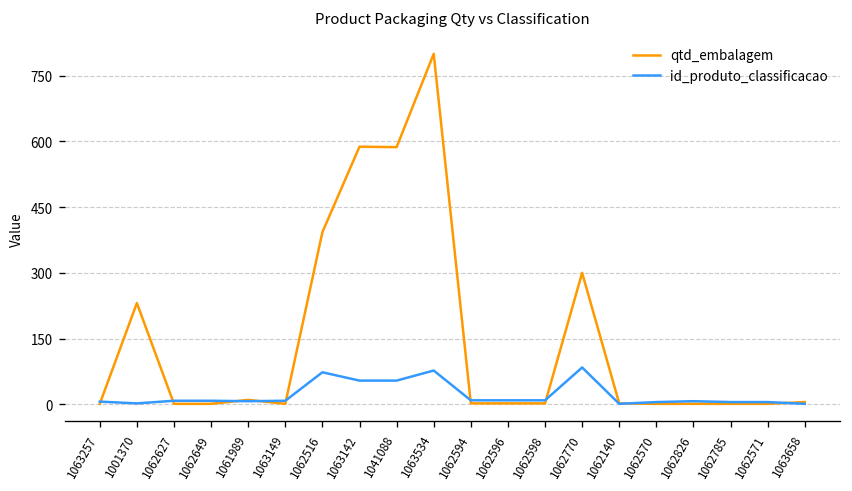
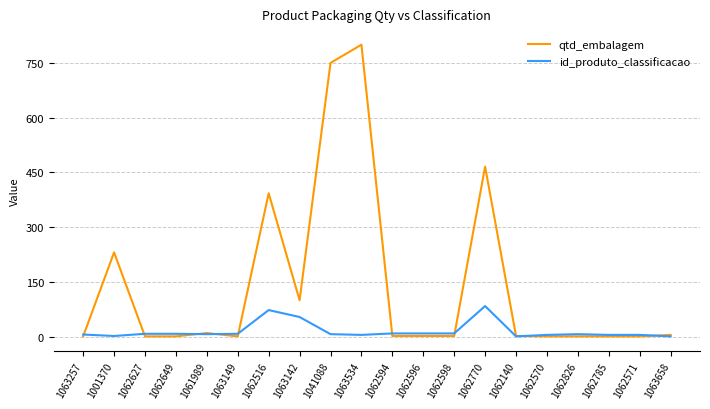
  {
    "qtd_embalagem": {
      "1001370": 230,
      "1062627": 0,
      "1062649": 0,
      "1063149": 0,
      "1062516": 390,
-     "1063142": 590,
-     "1041088": 590,
+     "1063142": 100,
+     "1041088": 750,
      "1063534": 800,
      "1062594": 0,
      "1062596": 0,
      "1062598": 0,
-     "1062770": 300
+     "1062770": 470
    },
    "id_produto_classificacao": {
      "1001370": 0,
      "1062627": 10,
      "1062649": 10,
      "1063149": 10,
      "1062516": 70,
      "1063142": 50,
-     "1041088": 50,
-     "1063534": 80,
+     "1041088": 10,
+     "1063534": 10,
      "1062594": 10,
      "1062596": 10,
      "1062598": 10,
      "1062770": 80
    }
  }
